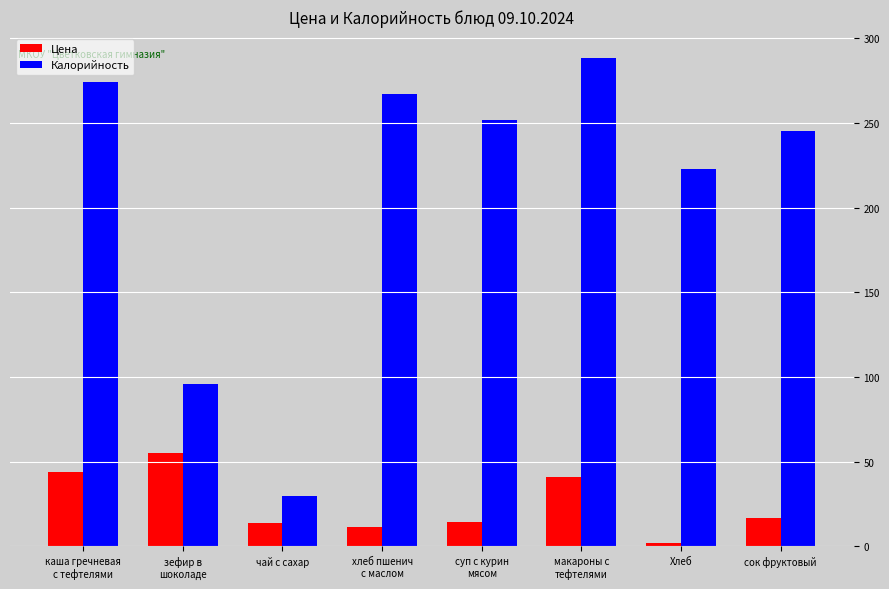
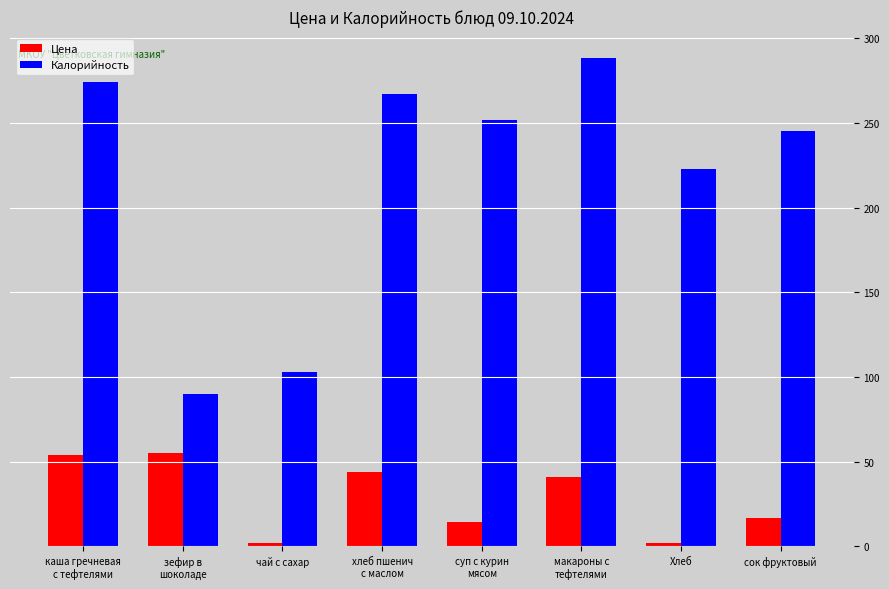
  {
    "Цена": {
-     "каша гречневая с тефтелями": 44,
+     "каша гречневая с тефтелями": 54,
      "зефир в шоколаде": 55,
-     "чай с сахар": 14,
-     "хлеб пшенич с маслом": 11,
+     "чай с сахар": 2,
+     "хлеб пшенич с маслом": 44,
      "суп с курин мясом": 14,
      "макароны с тефтелями": 41,
      "Хлеб": 2,
      "сок фруктовый": 17
    },
    "Калорийность": {
      "каша гречневая с тефтелями": 274,
-     "зефир в шоколаде": 96,
-     "чай с сахар": 30,
+     "зефир в шоколаде": 90,
+     "чай с сахар": 103,
      "хлеб пшенич с маслом": 267,
      "суп с курин мясом": 252,
      "макароны с тефтелями": 288,
      "Хлеб": 223,
      "сок фруктовый": 245
    }
  }
